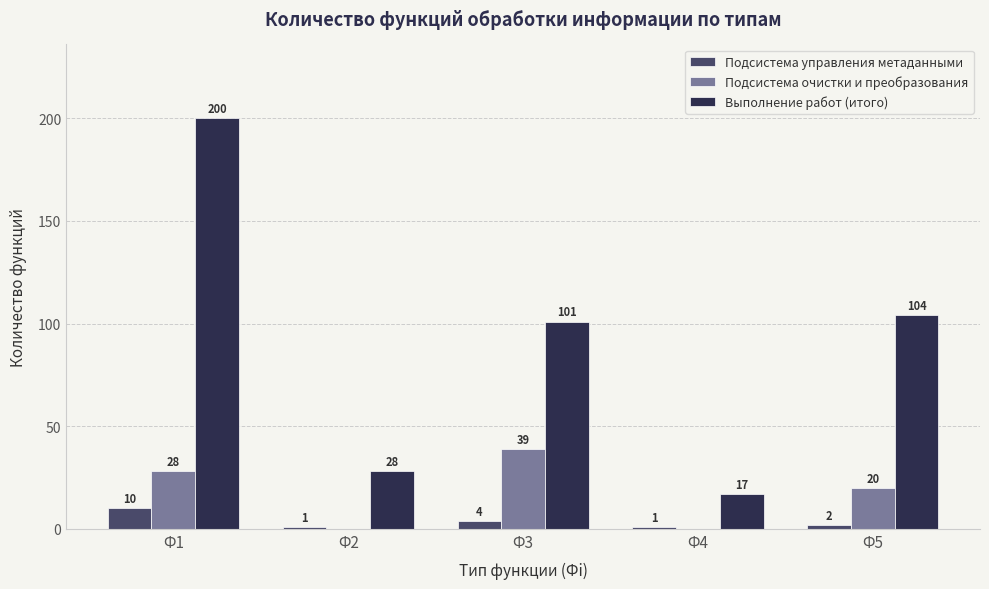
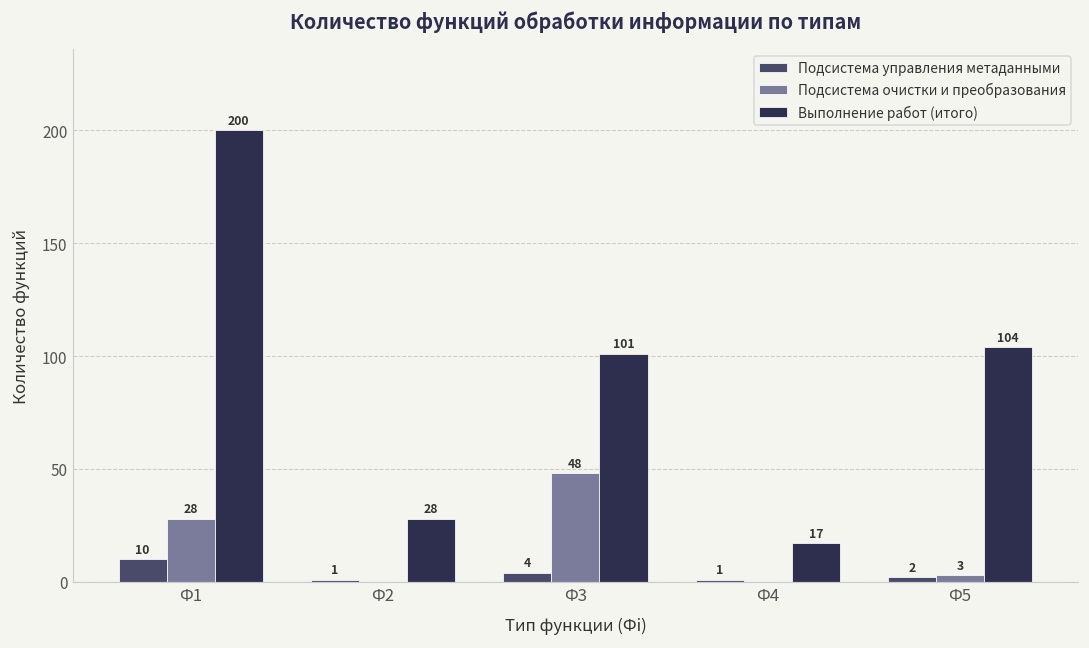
  {
    "Подсистема очистки и преобразования": {
      "Ф1": 28,
-     "Ф3": 39,
-     "Ф5": 20
+     "Ф3": 48,
+     "Ф5": 3
    }
  }
